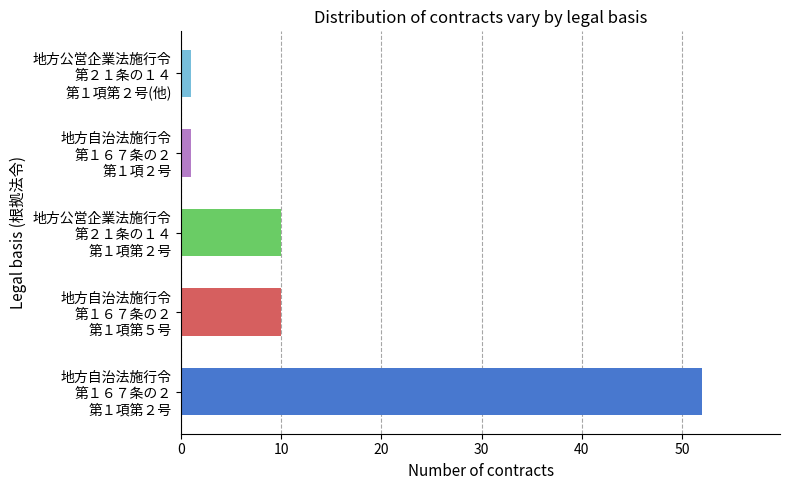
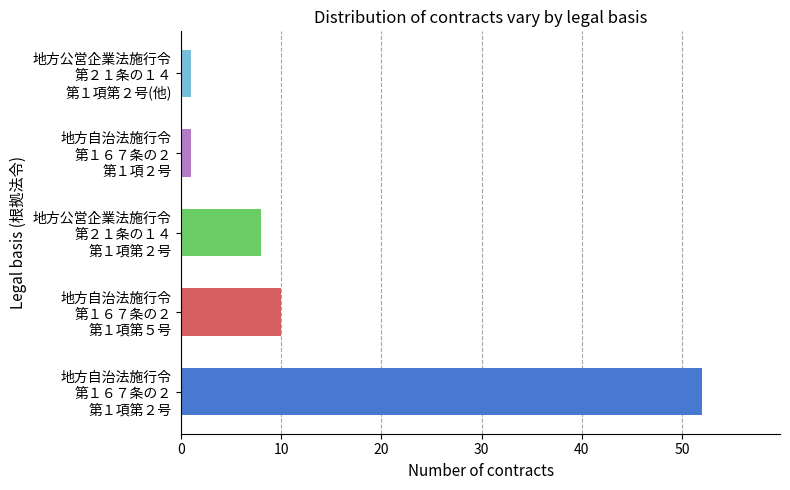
  {
    "地方公営企業法施行令 第２１条の１４ 第１項第２号(他)": 1,
    "地方自治法施行令 第１６７条の２ 第１項２号": 1,
-   "地方公営企業法施行令 第２１条の１４ 第１項第２号": 10,
+   "地方公営企業法施行令 第２１条の１４ 第１項第２号": 8,
    "地方自治法施行令 第１６７条の２ 第１項第５号": 10,
    "地方自治法施行令 第１６７条の２ 第１項第２号": 52
  }
